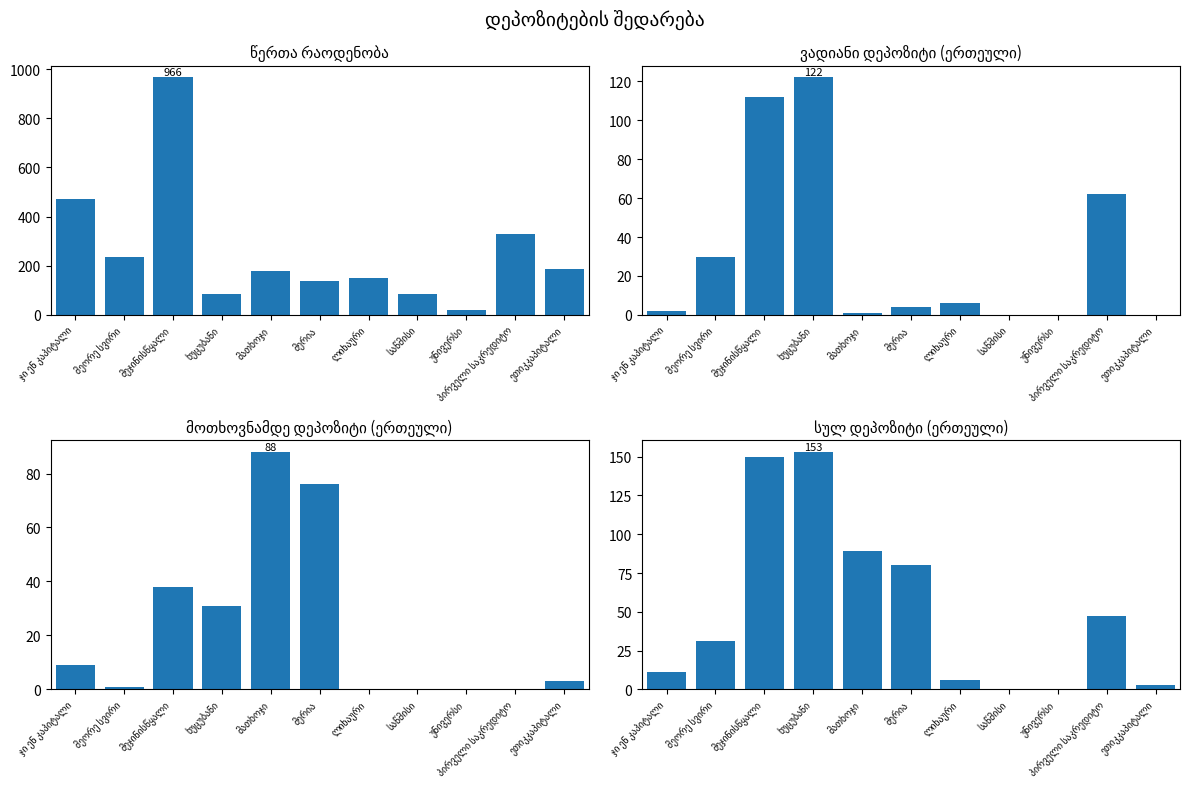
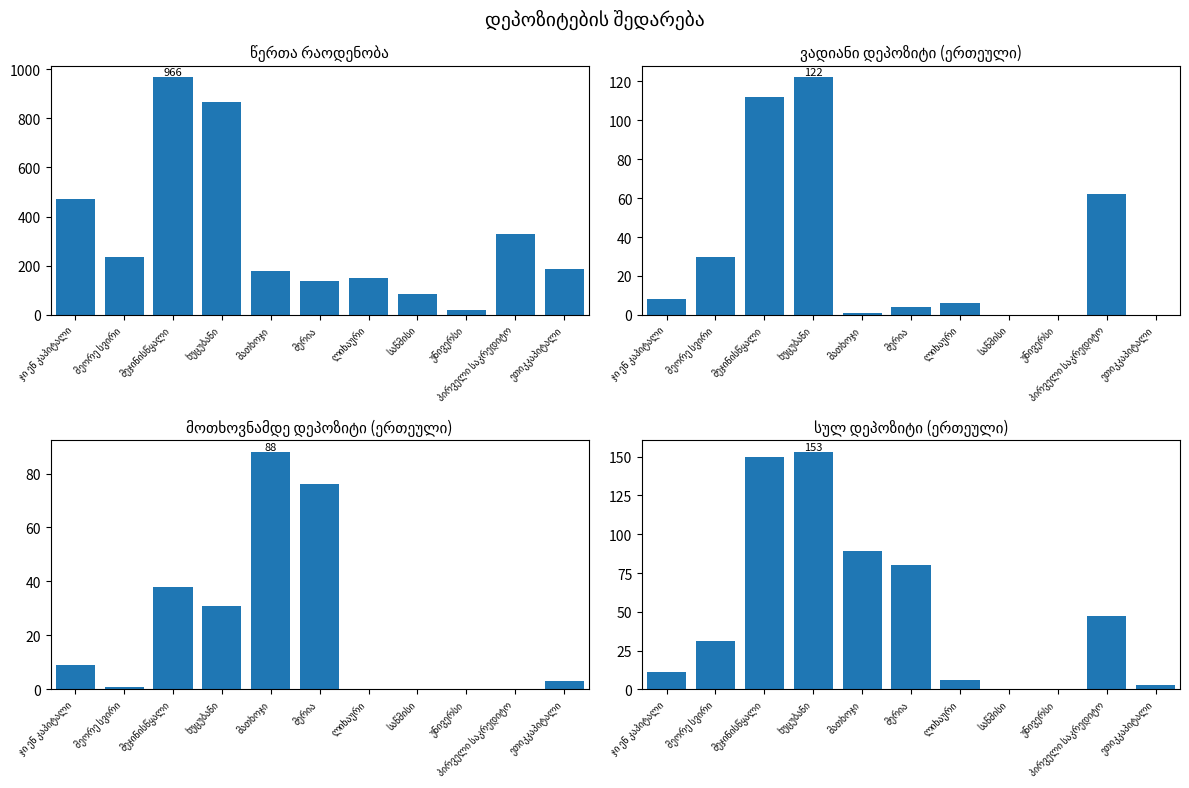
  {
    "წერთა რაოდენობა": {
      "ჯი ენ კაპიტალი": 470,
      "მეორე სვირი": 230,
-     "ხუცუბანი": 90,
+     "ხუცუბანი": 870,
      "მათხოჯი": 180,
      "მერია": 140,
      "ლიხაური": 150,
      "საწმისი": 90,
      "უნივერსი": 20,
      "პირველი საკრედიტო": 330,
      "ეთიკკაპიტალი": 190
    },
    "ვადიანი დეპოზიტი (ერთეული)": {
-     "ჯი ენ კაპიტალი": 2,
+     "ჯი ენ კაპიტალი": 8,
      "მეორე სვირი": 30,
      "მეჯინისწყალი": 112,
      "მერია": 4,
      "ლიხაური": 6,
      "საწმისი": 0,
      "უნივერსი": 0,
      "პირველი საკრედიტო": 62,
      "ეთიკკაპიტალი": 0
    },
    "მოთხოვნამდე დეპოზიტი (ერთეული)": {
      "მათხოჯი": 88
    },
    "სულ დეპოზიტი (ერთეული)": {
      "ხუცუბანი": 153
    }
  }
